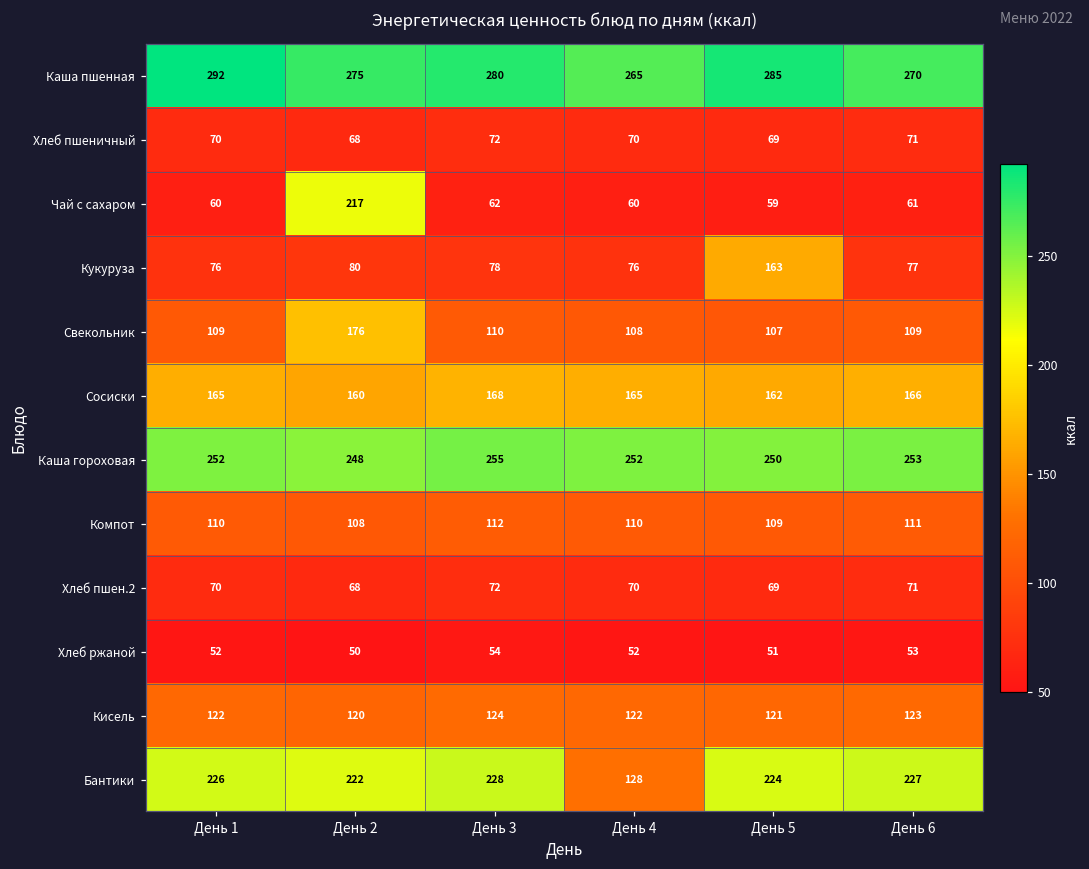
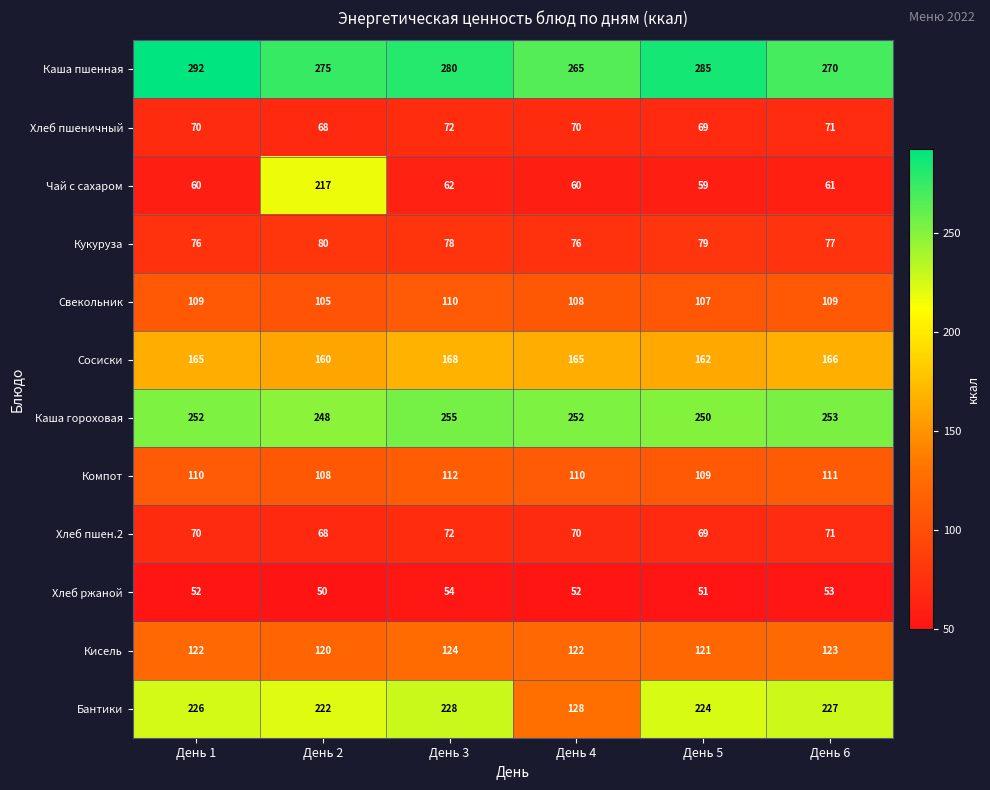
  {
    "Каша пшенная": {
      "День 1": 292,
      "День 2": 275,
      "День 3": 280,
      "День 4": 265,
      "День 5": 285,
      "День 6": 270
    },
    "Хлеб пшеничный": {
      "День 1": 70,
      "День 2": 68,
      "День 3": 72,
      "День 4": 70,
      "День 5": 69,
      "День 6": 71
    },
    "Чай с сахаром": {
      "День 1": 60,
      "День 2": 217,
      "День 3": 62,
      "День 4": 60,
      "День 5": 59,
      "День 6": 61
    },
    "Кукуруза": {
      "День 1": 76,
      "День 2": 80,
      "День 3": 78,
      "День 4": 76,
-     "День 5": 163,
+     "День 5": 79,
      "День 6": 77
    },
    "Свекольник": {
      "День 1": 109,
-     "День 2": 176,
+     "День 2": 105,
      "День 3": 110,
      "День 4": 108,
      "День 5": 107,
      "День 6": 109
    },
    "Сосиски": {
      "День 1": 165,
      "День 2": 160,
      "День 3": 168,
      "День 4": 165,
      "День 5": 162,
      "День 6": 166
    },
    "Каша гороховая": {
      "День 1": 252,
      "День 2": 248,
      "День 3": 255,
      "День 4": 252,
      "День 5": 250,
      "День 6": 253
    },
    "Компот": {
      "День 1": 110,
      "День 2": 108,
      "День 3": 112,
      "День 4": 110,
      "День 5": 109,
      "День 6": 111
    },
    "Хлеб пшен.2": {
      "День 1": 70,
      "День 2": 68,
      "День 3": 72,
      "День 4": 70,
      "День 5": 69,
      "День 6": 71
    },
    "Хлеб ржаной": {
      "День 1": 52,
      "День 2": 50,
      "День 3": 54,
      "День 4": 52,
      "День 5": 51,
      "День 6": 53
    },
    "Кисель": {
      "День 1": 122,
      "День 2": 120,
      "День 3": 124,
      "День 4": 122,
      "День 5": 121,
      "День 6": 123
    },
    "Бантики": {
      "День 1": 226,
      "День 2": 222,
      "День 3": 228,
      "День 4": 128,
      "День 5": 224,
      "День 6": 227
    }
  }
